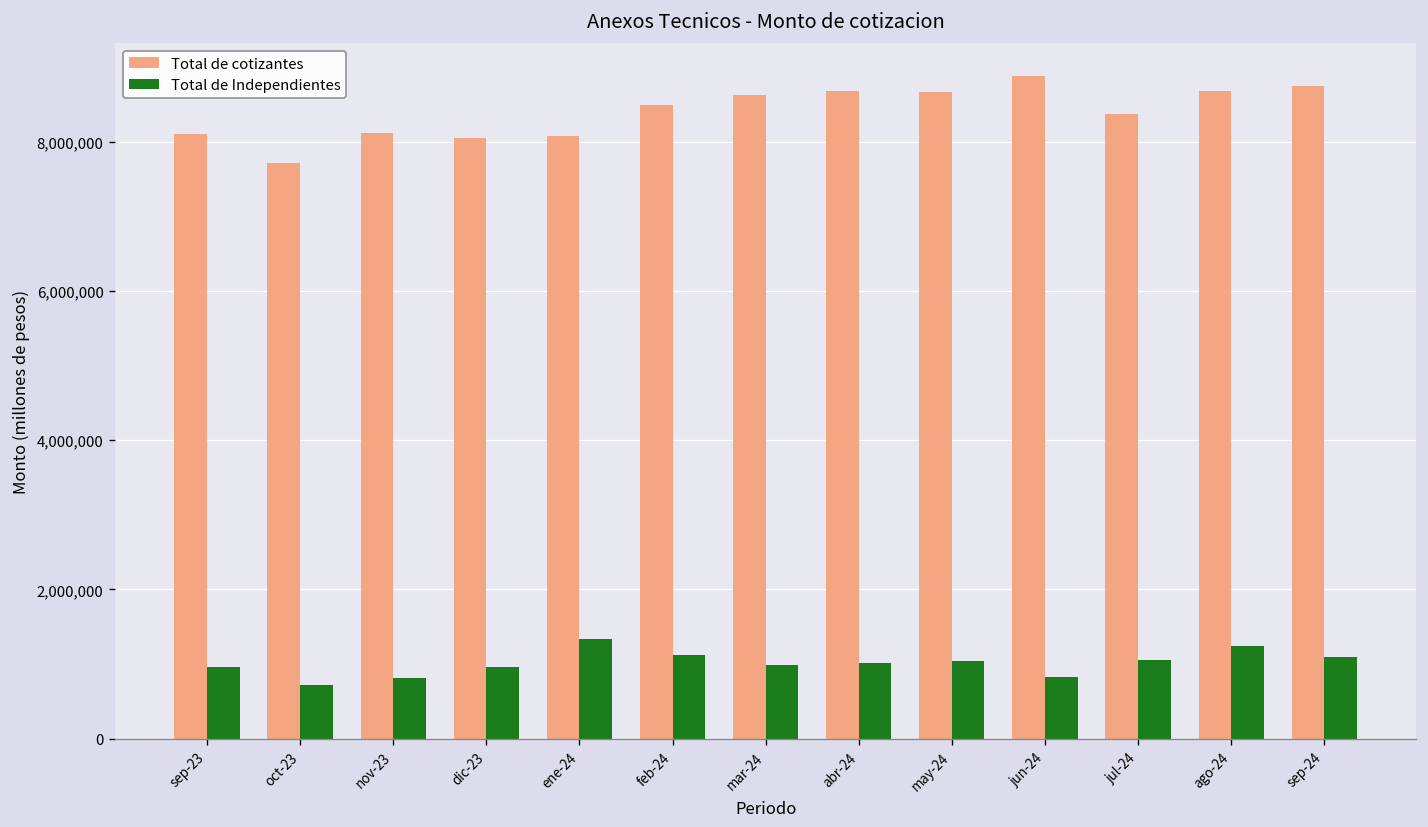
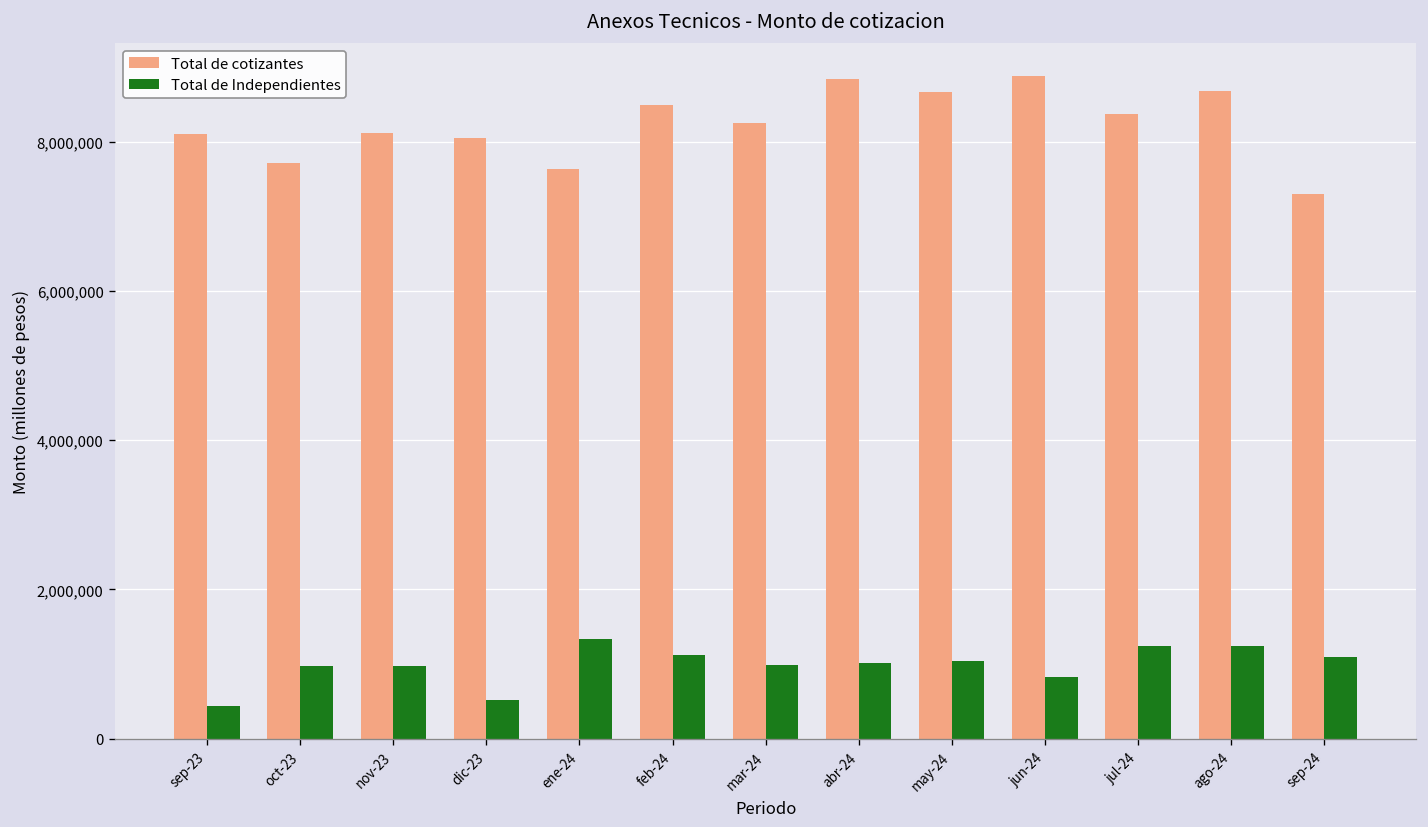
  {
    "Total de cotizantes": {
      "sep-23": "8,100,000",
      "oct-23": "7,700,000",
      "nov-23": "8,100,000",
      "dic-23": "8,100,000",
-     "ene-24": "8,100,000",
+     "ene-24": "7,600,000",
      "feb-24": "8,500,000",
-     "mar-24": "8,600,000",
-     "abr-24": "8,700,000",
+     "mar-24": "8,300,000",
+     "abr-24": "8,800,000",
      "may-24": "8,700,000",
      "jun-24": "8,900,000",
      "jul-24": "8,400,000",
      "ago-24": "8,700,000",
-     "sep-24": "8,800,000"
+     "sep-24": "7,300,000"
    },
    "Total de Independientes": {
-     "sep-23": "1,000,000",
-     "oct-23": "700,000",
-     "nov-23": "800,000",
-     "dic-23": "1,000,000",
+     "sep-23": "400,000",
+     "oct-23": "1,000,000",
+     "nov-23": "1,000,000",
+     "dic-23": "500,000",
      "ene-24": "1,300,000",
      "feb-24": "1,100,000",
      "mar-24": "1,000,000",
      "abr-24": "1,000,000",
      "may-24": "1,000,000",
      "jun-24": "800,000",
-     "jul-24": "1,000,000",
+     "jul-24": "1,200,000",
      "ago-24": "1,200,000",
      "sep-24": "1,100,000"
    }
  }
